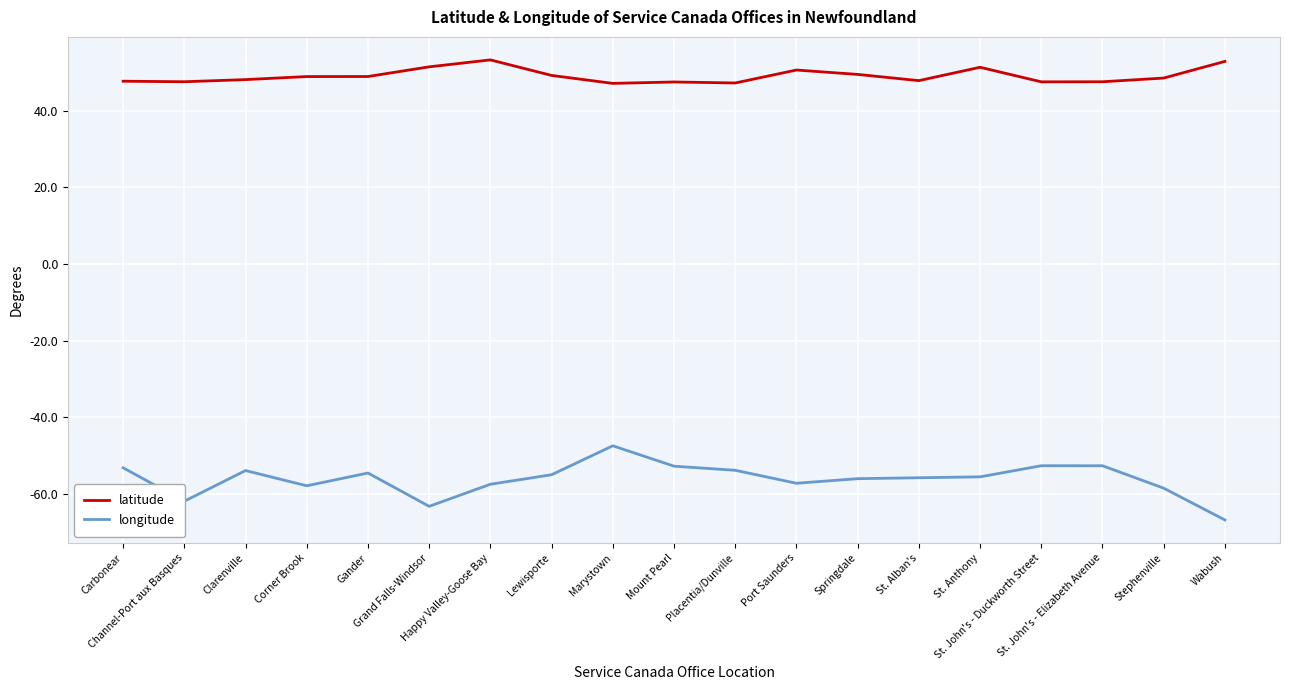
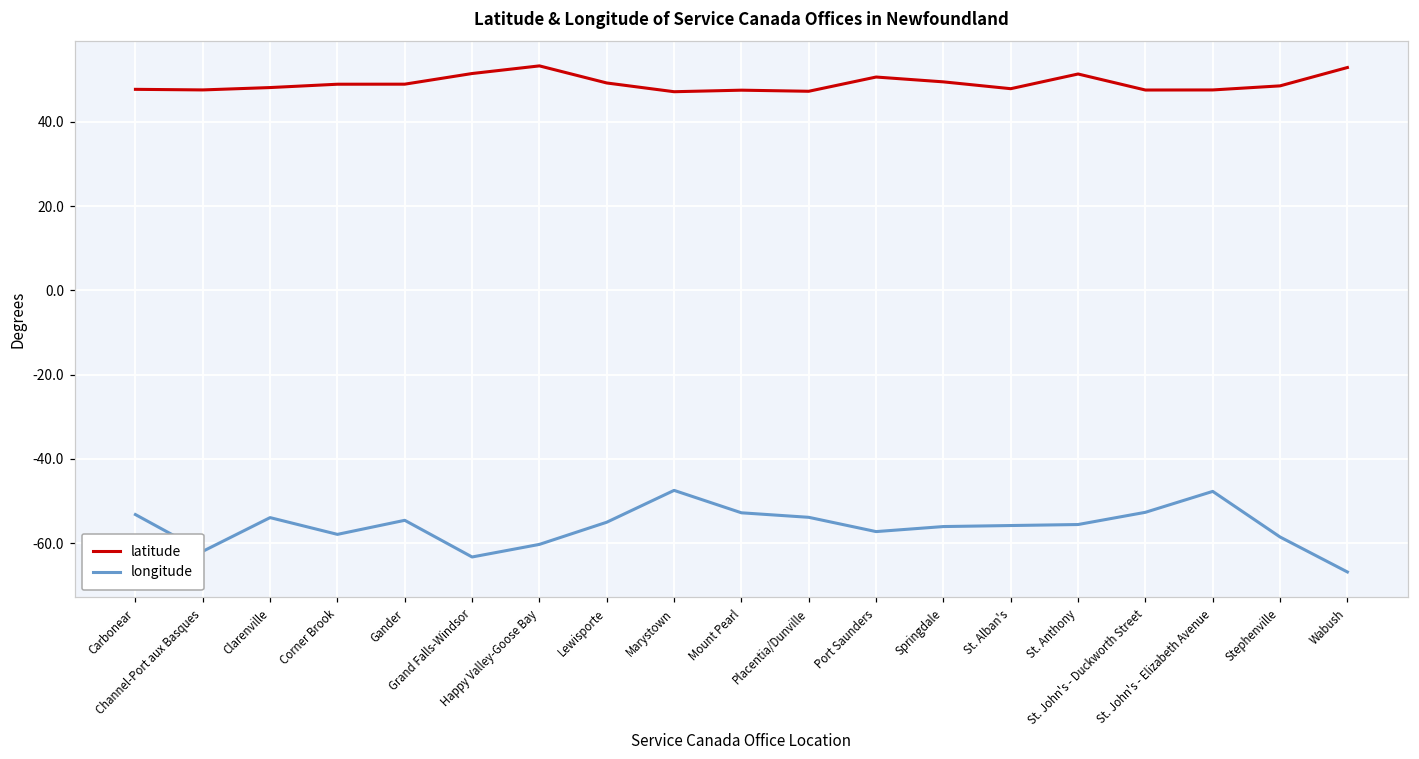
  {
    "latitude": {
      "Carbonear": 48,
      "Channel-Port aux Basques": 48,
      "Clarenville": 48,
      "Corner Brook": 49,
      "Gander": 49,
      "Grand Falls-Windsor": 51,
      "Happy Valley-Goose Bay": 53,
      "Lewisporte": 49,
      "Marystown": 47,
      "Mount Pearl": 48,
      "Placentia/Dunville": 47,
      "Port Saunders": 51,
      "Springdale": 50,
      "St. Alban's": 48,
      "St. Anthony": 51,
      "St. John's - Duckworth Street": 48,
      "St. John's - Elizabeth Avenue": 48,
      "Stephenville": 49,
      "Wabush": 53
    },
    "longitude": {
      "Carbonear": -53,
      "Clarenville": -54,
      "Corner Brook": -58,
      "Gander": -55,
      "Grand Falls-Windsor": -63,
-     "Happy Valley-Goose Bay": -58,
+     "Happy Valley-Goose Bay": -60,
      "Lewisporte": -55,
      "Marystown": -47,
      "Mount Pearl": -53,
      "Placentia/Dunville": -54,
      "Port Saunders": -57,
      "Springdale": -56,
      "St. Alban's": -56,
      "St. Anthony": -56,
      "St. John's - Duckworth Street": -53,
-     "St. John's - Elizabeth Avenue": -53,
+     "St. John's - Elizabeth Avenue": -48,
      "Stephenville": -59,
      "Wabush": -67
    }
  }
